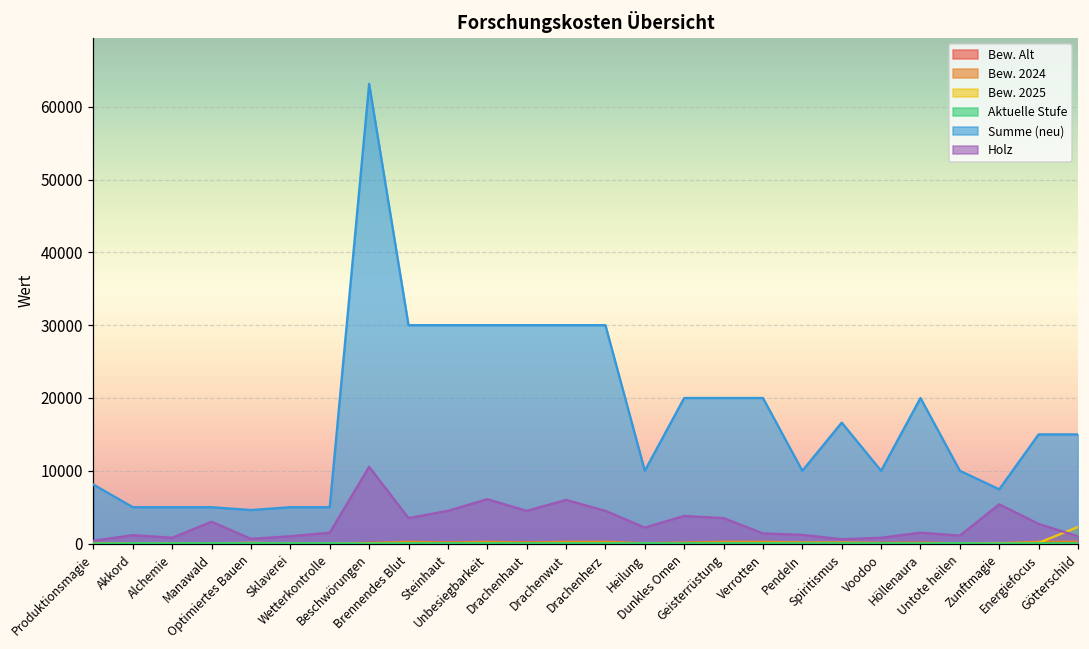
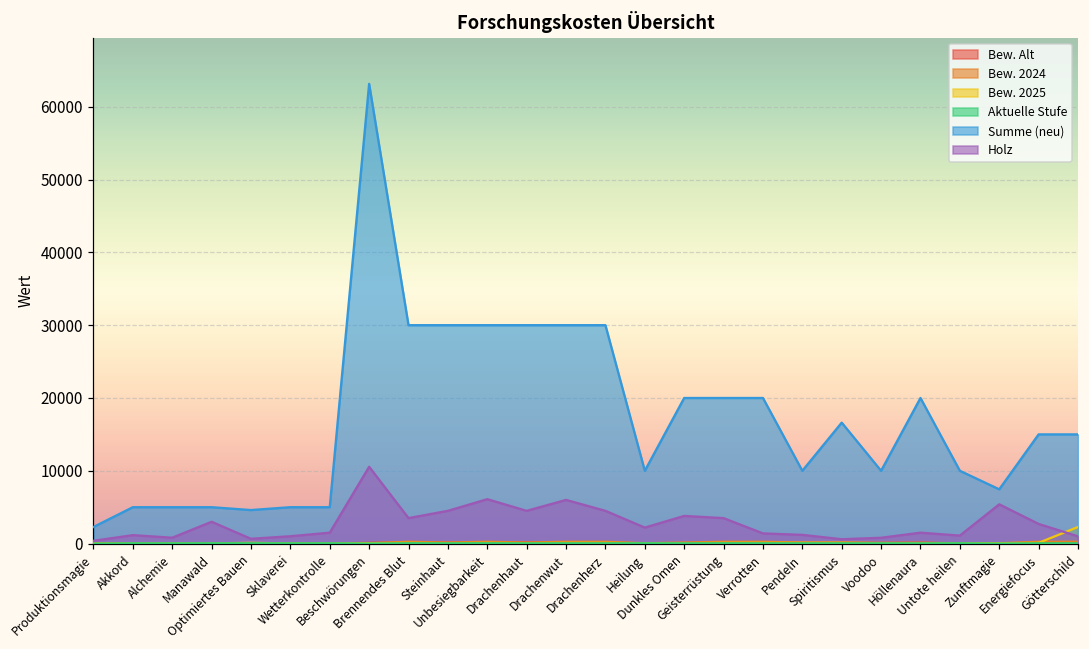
  {
    "Bew. 2025": {
      "Götterschild": 2000
    },
    "Summe (neu)": {
-     "Produktionsmagie": 8000,
+     "Produktionsmagie": 2000,
      "Akkord": 5000,
      "Alchemie": 5000,
      "Manawald": 5000,
      "Optimiertes Bauen": 5000,
      "Sklaverei": 5000,
      "Wetterkontrolle": 5000,
      "Beschwörungen": 63000,
      "Brennendes Blut": 30000,
      "Steinhaut": 30000,
      "Unbesiegbarkeit": 30000,
      "Drachenhaut": 30000,
      "Drachenwut": 30000,
      "Drachenherz": 30000,
      "Heilung": 10000,
      "Dunkles Omen": 20000,
      "Geisterrüstung": 20000,
      "Verrotten": 20000,
      "Pendeln": 10000,
      "Spiritismus": 17000,
      "Voodoo": 10000,
      "Höllenaura": 20000,
      "Untote heilen": 10000,
      "Zunftmagie": 7000,
      "Energiefocus": 15000,
      "Götterschild": 15000
    },
    "Holz": {
      "Produktionsmagie": 0,
      "Akkord": 1000,
      "Alchemie": 1000,
      "Manawald": 3000,
      "Optimiertes Bauen": 1000,
      "Sklaverei": 1000,
      "Wetterkontrolle": 2000,
      "Beschwörungen": 11000,
      "Brennendes Blut": 4000,
      "Steinhaut": 5000,
      "Unbesiegbarkeit": 6000,
      "Drachenhaut": 5000,
      "Drachenwut": 6000,
      "Drachenherz": 5000,
      "Heilung": 2000,
      "Dunkles Omen": 4000,
      "Geisterrüstung": 4000,
      "Verrotten": 1000,
      "Pendeln": 1000,
      "Spiritismus": 1000,
      "Voodoo": 1000,
      "Höllenaura": 2000,
      "Untote heilen": 1000,
      "Zunftmagie": 5000,
      "Energiefocus": 3000,
      "Götterschild": 1000
    }
  }
